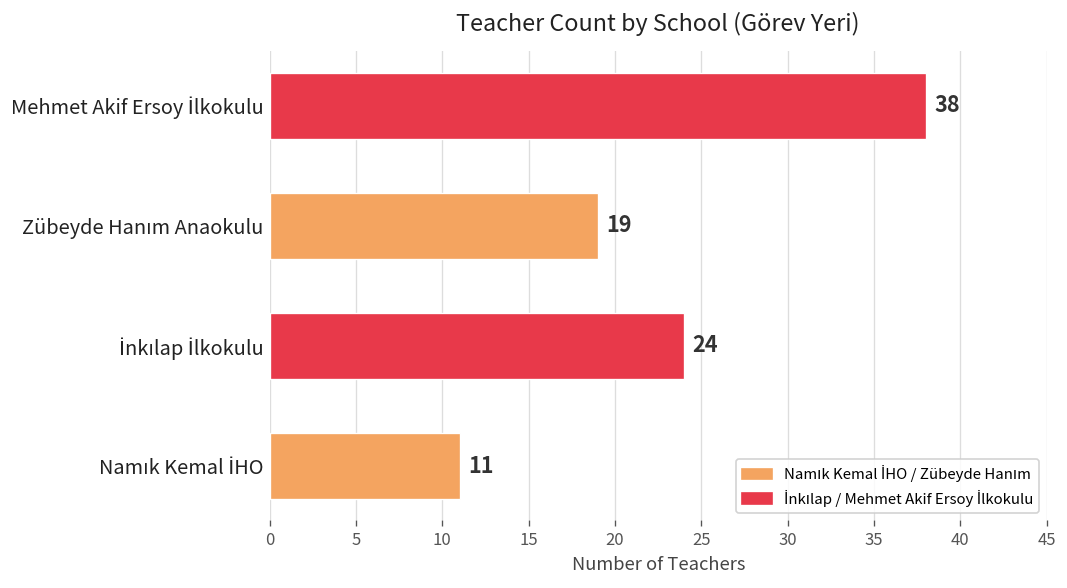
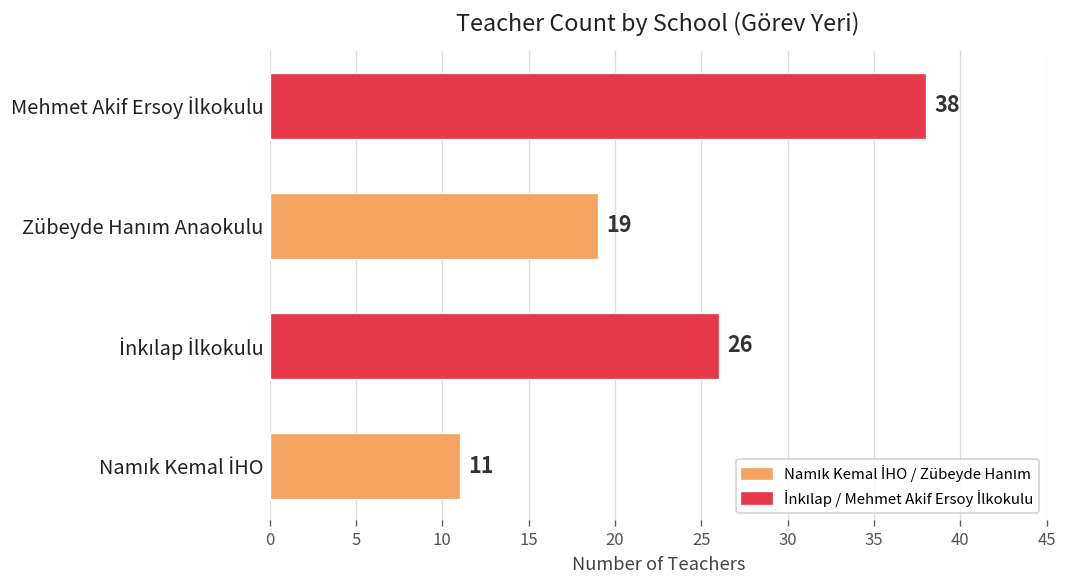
  {
    "Mehmet Akif Ersoy İlkokulu": 38,
    "Zübeyde Hanım Anaokulu": 19,
-   "İnkılap İlkokulu": 24,
+   "İnkılap İlkokulu": 26,
    "Namık Kemal İHO": 11
  }
